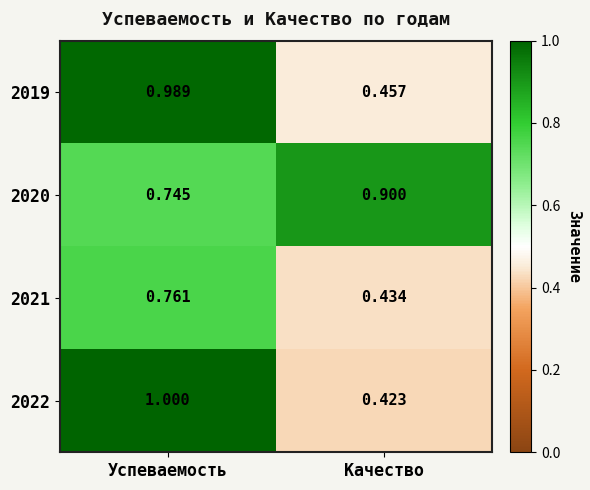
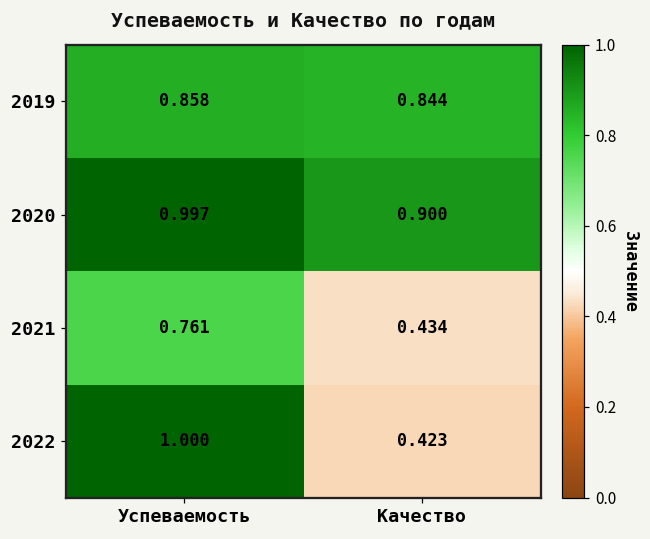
  {
    "2019": {
-     "Успеваемость": 0.989,
-     "Качество": 0.457
+     "Успеваемость": 0.858,
+     "Качество": 0.844
    },
    "2020": {
-     "Успеваемость": 0.745,
+     "Успеваемость": 0.997,
      "Качество": 0.900
    },
    "2021": {
      "Успеваемость": 0.761,
      "Качество": 0.434
    },
    "2022": {
      "Успеваемость": 1.000,
      "Качество": 0.423
    }
  }
